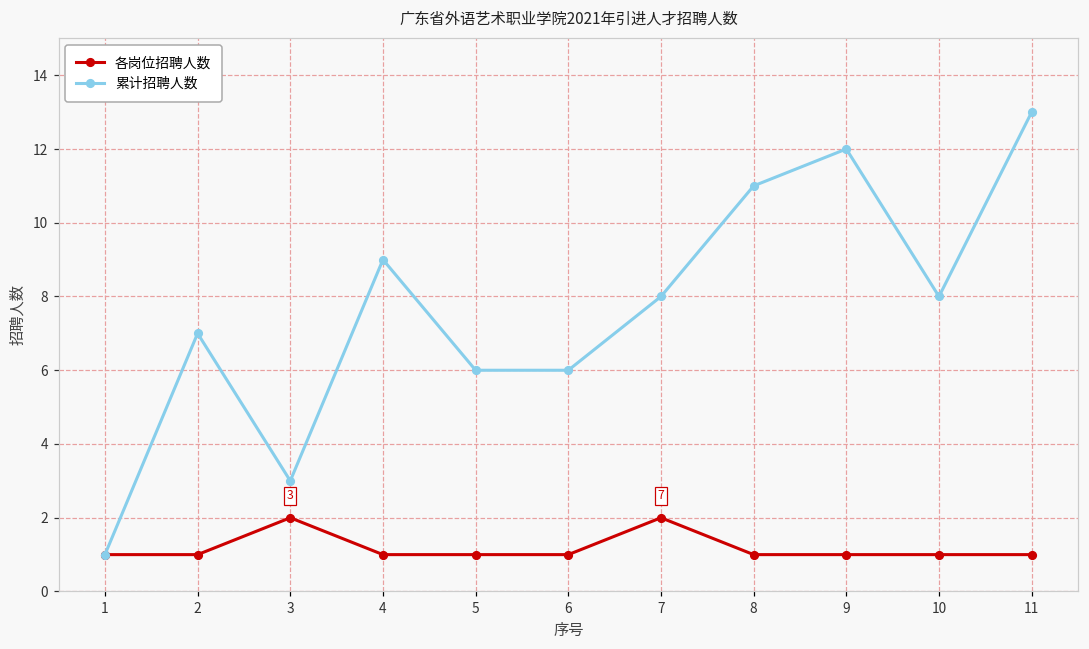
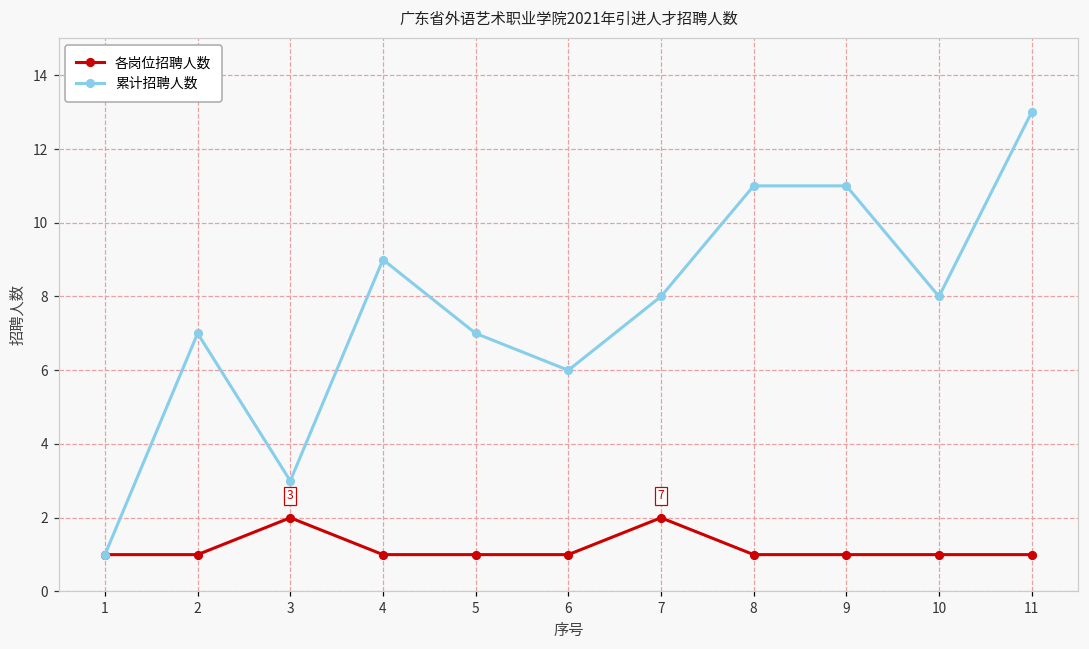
  {
    "各岗位招聘人数": {
      "2": 1,
      "3": 2,
      "4": 1,
      "5": 1,
      "6": 1,
      "8": 1,
      "9": 1,
      "10": 1,
      "11": 1
    },
    "累计招聘人数": {
      "2": 7,
      "4": 9,
-     "5": 6,
+     "5": 7,
      "6": 6,
      "7": 8,
      "8": 11,
-     "9": 12,
+     "9": 11,
      "10": 8,
      "11": 13
    }
  }
